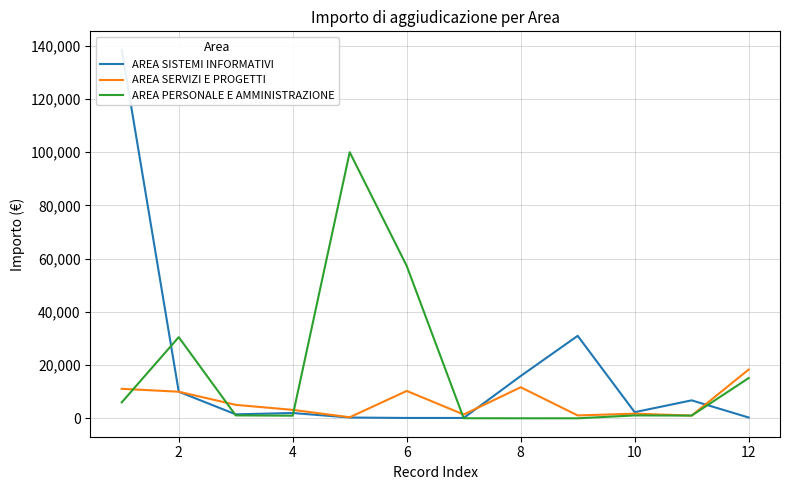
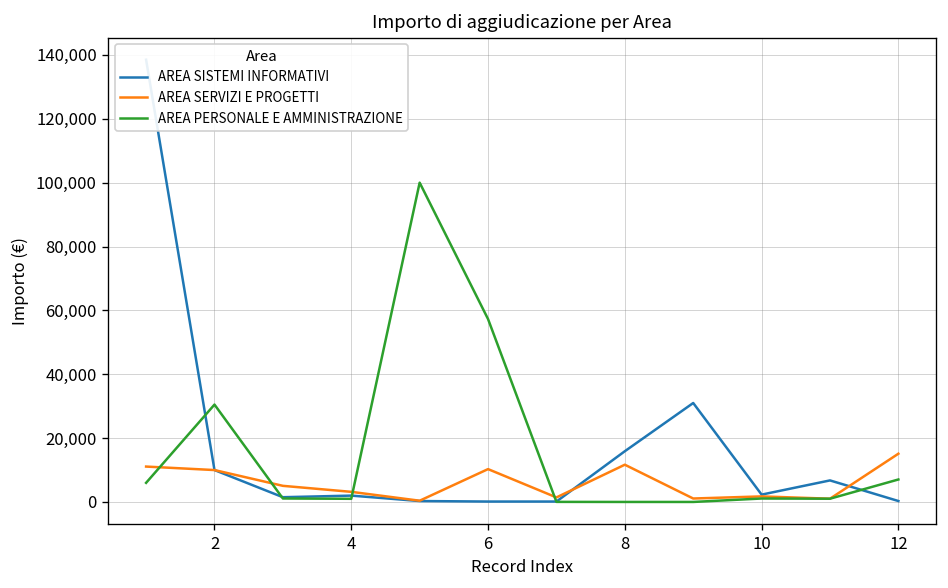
  {
    "AREA SISTEMI INFORMATIVI": {
      "4": "2,000",
      "6": "0",
      "8": "16,000",
      "12": "0"
    },
    "AREA SERVIZI E PROGETTI": {
      "4": "3,000",
      "6": "10,000",
      "8": "12,000",
-     "12": "18,000"
+     "12": "15,000"
    },
    "AREA PERSONALE E AMMINISTRAZIONE": {
      "2": "31,000",
      "4": "1,000",
      "6": "57,000",
      "8": "0",
-     "12": "15,000"
+     "12": "7,000"
    }
  }
